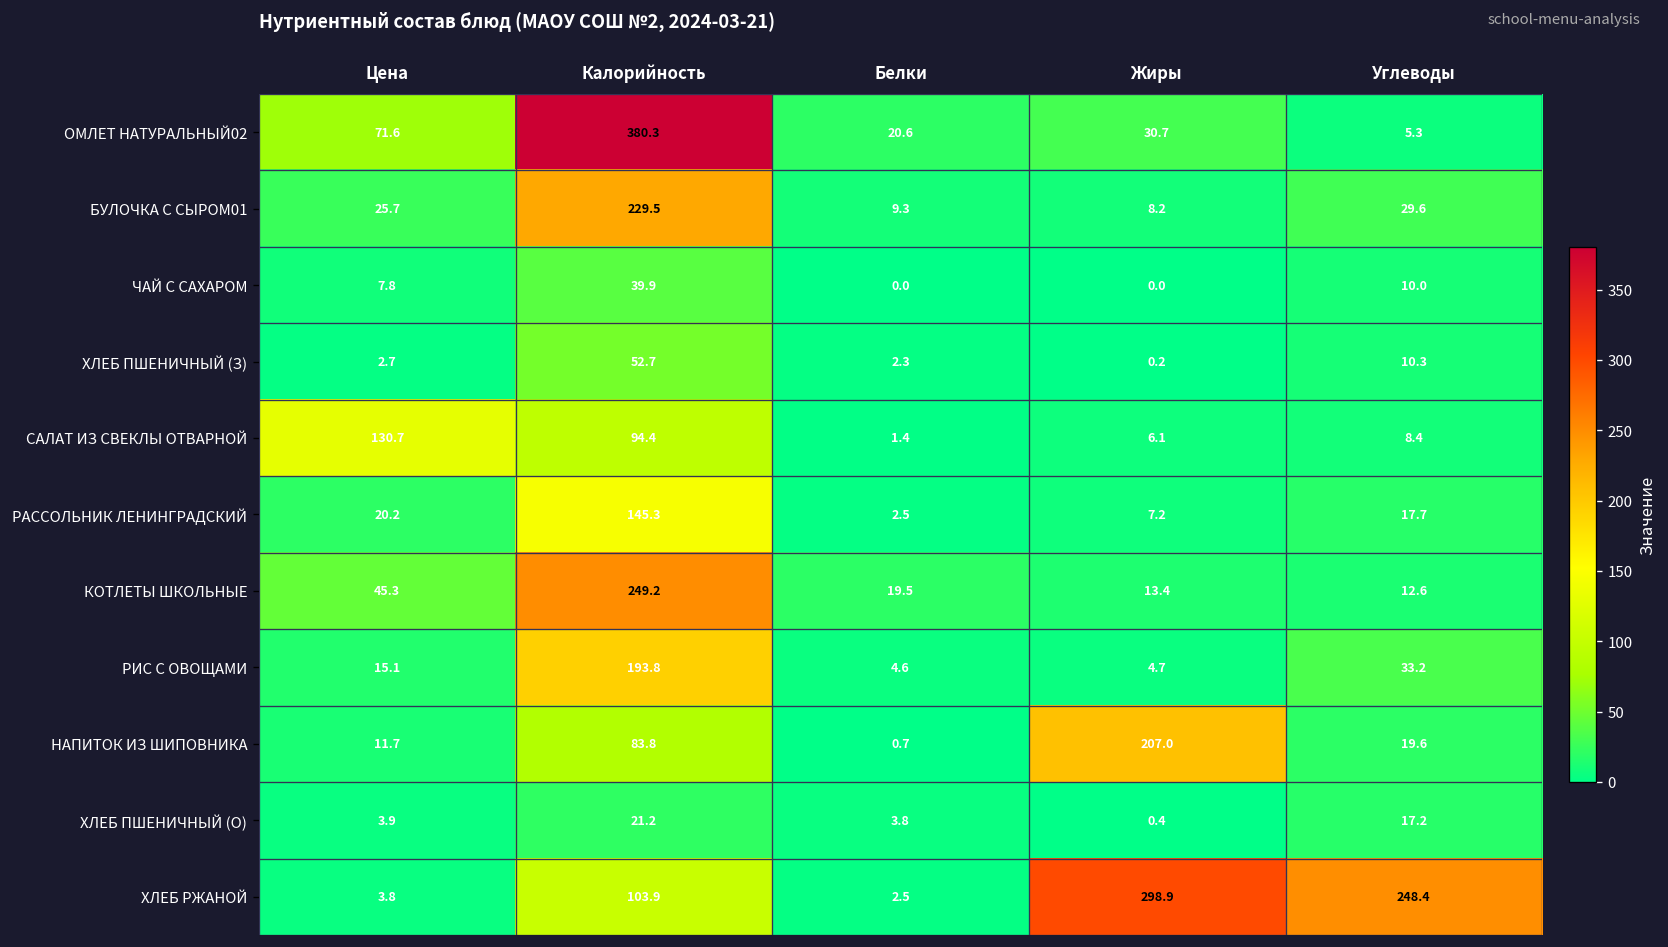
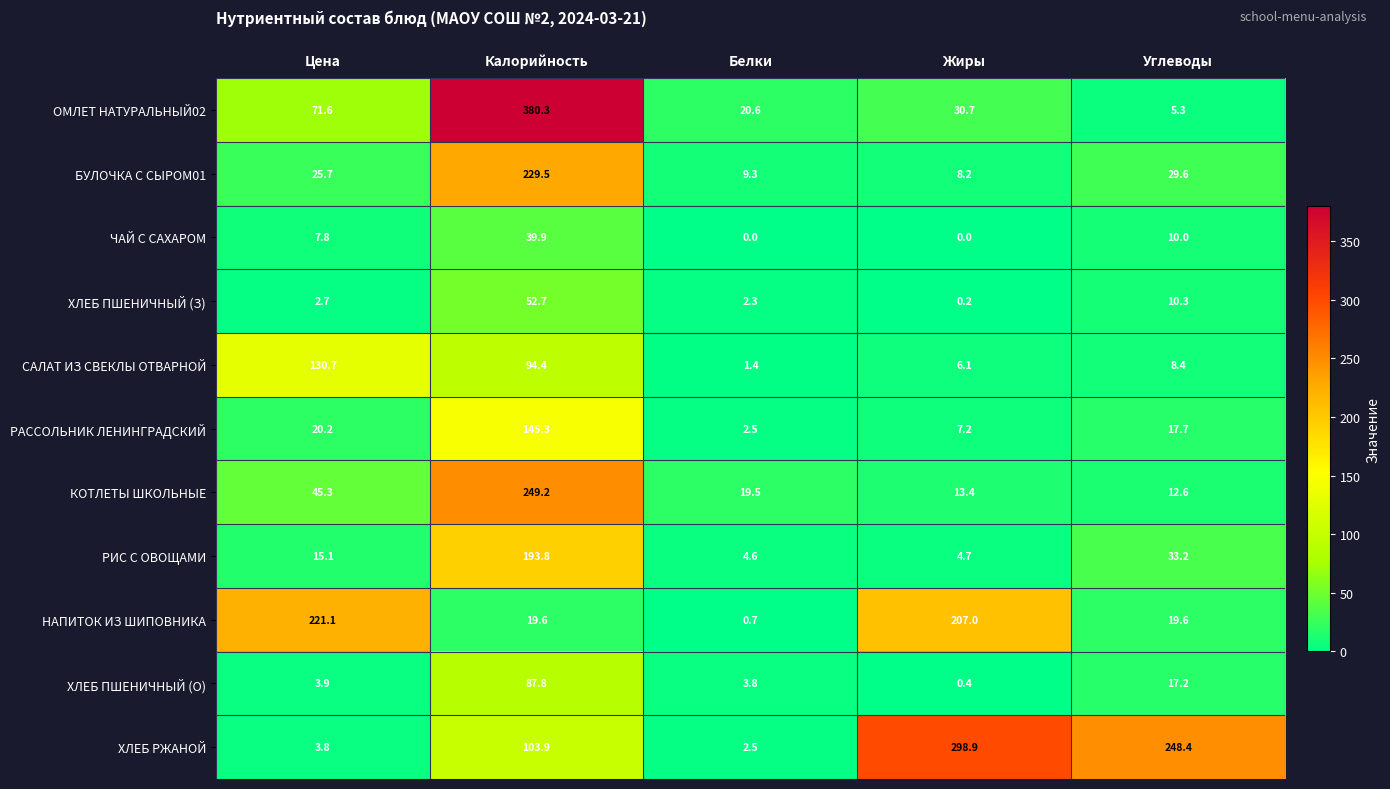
  {
    "ОМЛЕТ НАТУРАЛЬНЫЙ02": {
      "Цена": 71.6,
      "Калорийность": 380.3,
      "Белки": 20.6,
      "Жиры": 30.7,
      "Углеводы": 5.3
    },
    "БУЛОЧКА С СЫРОМ01": {
      "Цена": 25.7,
      "Калорийность": 229.5,
      "Белки": 9.3,
      "Жиры": 8.2,
      "Углеводы": 29.6
    },
    "ЧАЙ С САХАРОМ": {
      "Цена": 7.8,
      "Калорийность": 39.9,
      "Белки": 0.0,
      "Жиры": 0.0,
      "Углеводы": 10.0
    },
    "ХЛЕБ ПШЕНИЧНЫЙ (З)": {
      "Цена": 2.7,
      "Калорийность": 52.7,
      "Белки": 2.3,
      "Жиры": 0.2,
      "Углеводы": 10.3
    },
    "САЛАТ ИЗ СВЕКЛЫ ОТВАРНОЙ": {
      "Цена": 130.7,
      "Калорийность": 94.4,
      "Белки": 1.4,
      "Жиры": 6.1,
      "Углеводы": 8.4
    },
    "РАССОЛЬНИК ЛЕНИНГРАДСКИЙ": {
      "Цена": 20.2,
      "Калорийность": 145.3,
      "Белки": 2.5,
      "Жиры": 7.2,
      "Углеводы": 17.7
    },
    "КОТЛЕТЫ ШКОЛЬНЫЕ": {
      "Цена": 45.3,
      "Калорийность": 249.2,
      "Белки": 19.5,
      "Жиры": 13.4,
      "Углеводы": 12.6
    },
    "РИС С ОВОЩАМИ": {
      "Цена": 15.1,
      "Калорийность": 193.8,
      "Белки": 4.6,
      "Жиры": 4.7,
      "Углеводы": 33.2
    },
    "НАПИТОК ИЗ ШИПОВНИКА": {
-     "Цена": 11.7,
-     "Калорийность": 83.8,
+     "Цена": 221.1,
+     "Калорийность": 19.6,
      "Белки": 0.7,
      "Жиры": 207.0,
      "Углеводы": 19.6
    },
    "ХЛЕБ ПШЕНИЧНЫЙ (О)": {
      "Цена": 3.9,
-     "Калорийность": 21.2,
+     "Калорийность": 87.8,
      "Белки": 3.8,
      "Жиры": 0.4,
      "Углеводы": 17.2
    },
    "ХЛЕБ РЖАНОЙ": {
      "Цена": 3.8,
      "Калорийность": 103.9,
      "Белки": 2.5,
      "Жиры": 298.9,
      "Углеводы": 248.4
    }
  }
